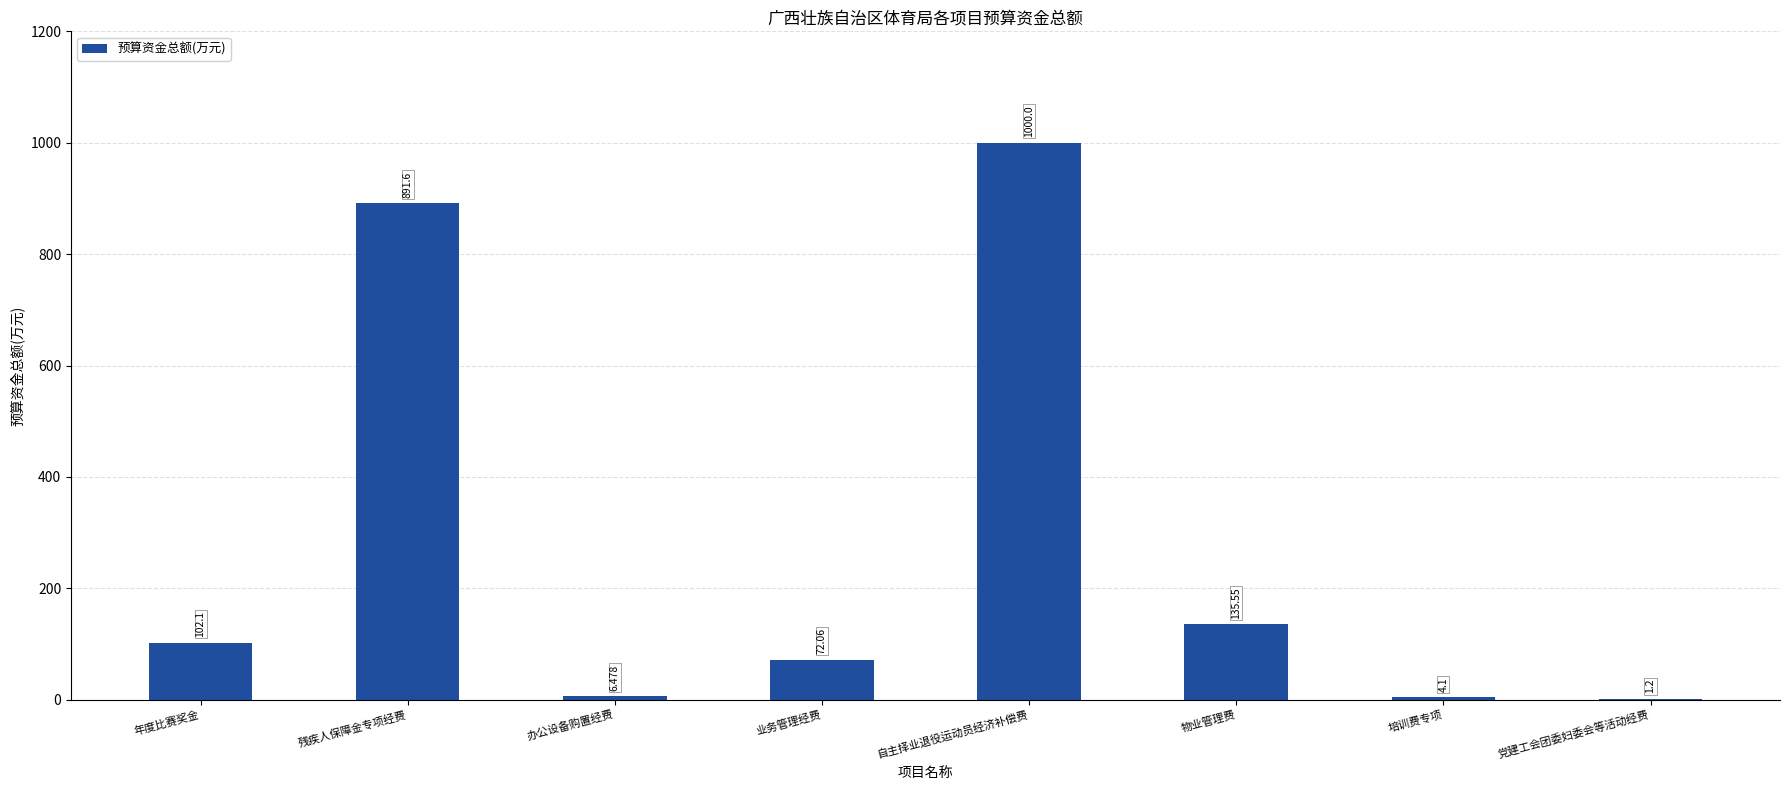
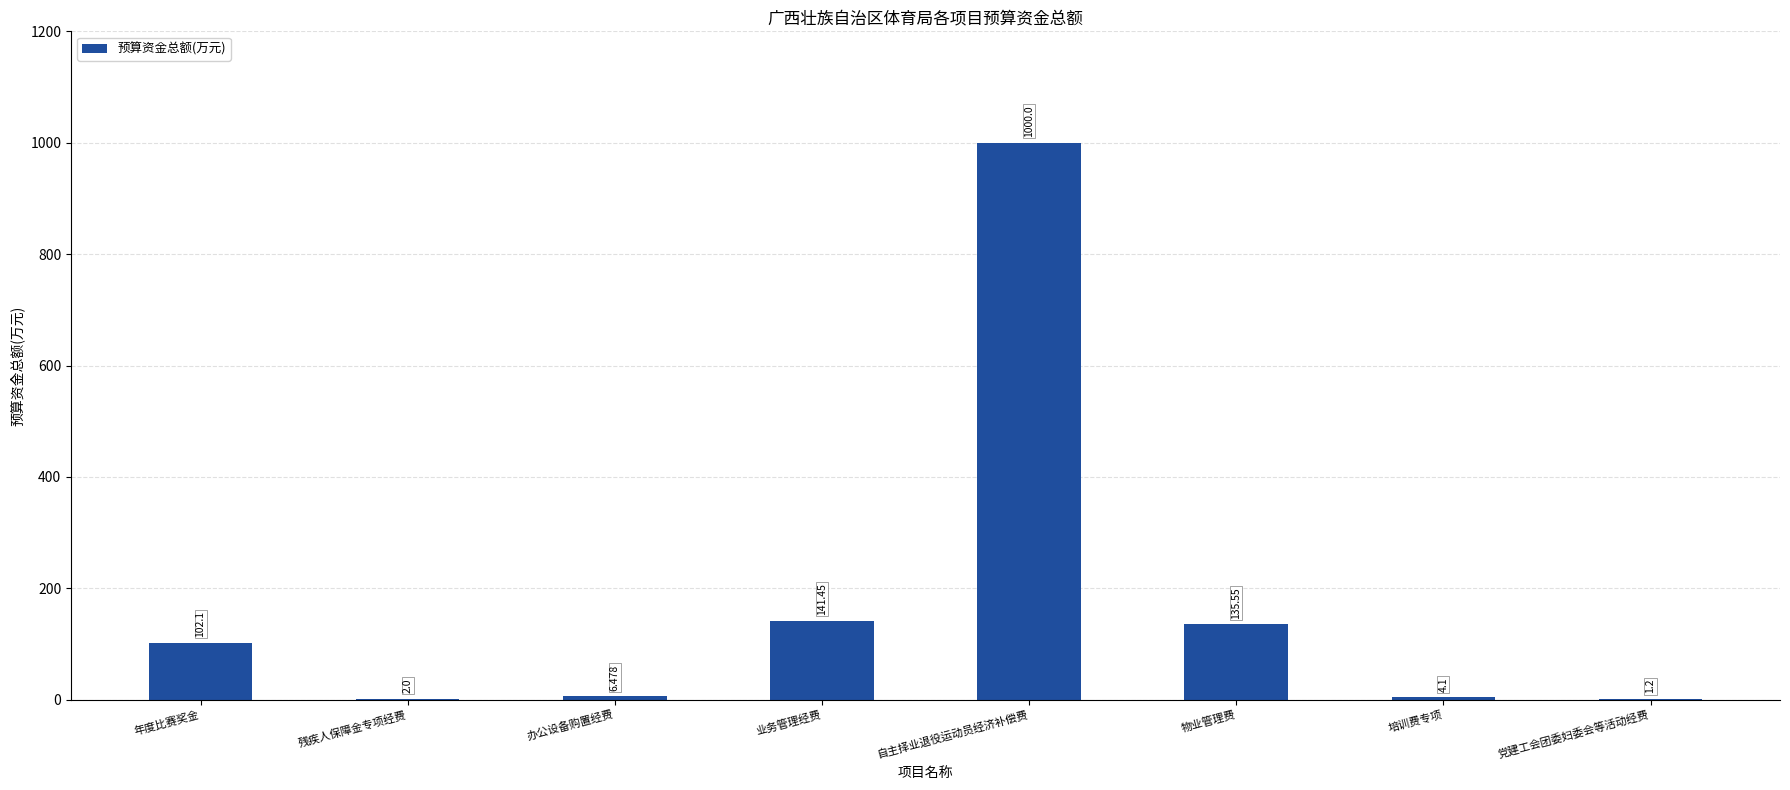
  {
-   "残疾人保障金专项经费": 891.6,
-   "业务管理经费": 72.06
+   "残疾人保障金专项经费": 2.0,
+   "业务管理经费": 141.45
  }
